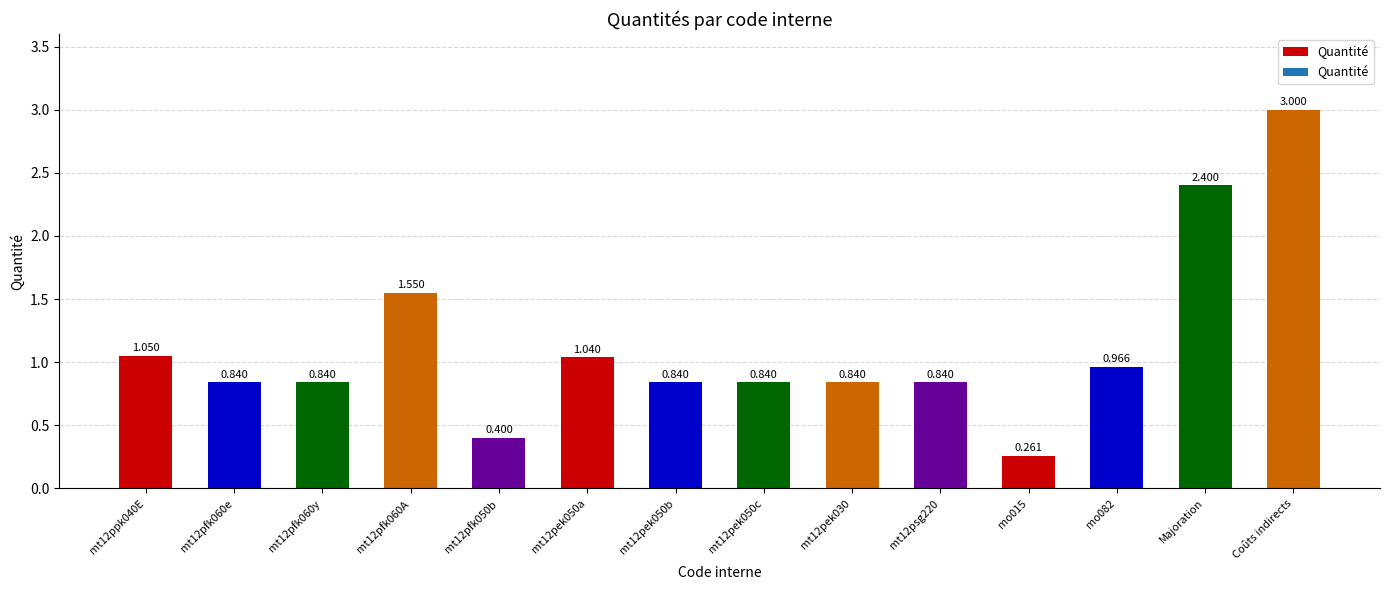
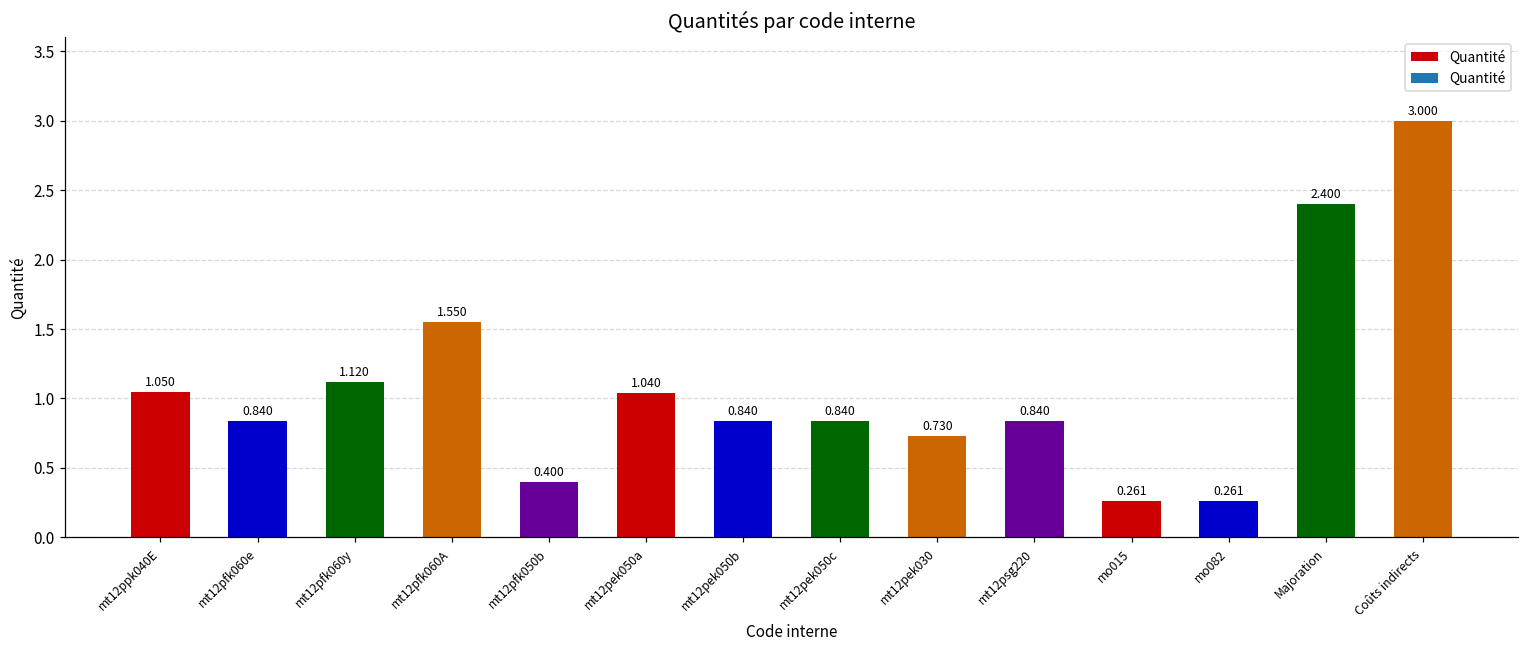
  {
    "mt12ppk040E": 1.050,
    "mt12pfk060e": 0.840,
-   "mt12pfk060y": 0.840,
+   "mt12pfk060y": 1.120,
    "mt12pfk060A": 1.550,
    "mt12pfk050b": 0.400,
    "mt12pek050a": 1.040,
    "mt12pek050b": 0.840,
    "mt12pek050c": 0.840,
-   "mt12pek030": 0.840,
+   "mt12pek030": 0.730,
    "mt12psg220": 0.840,
    "mo015": 0.261,
-   "mo082": 0.966,
+   "mo082": 0.261,
    "Majoration": 2.400,
    "Coûts indirects": 3.000
  }
